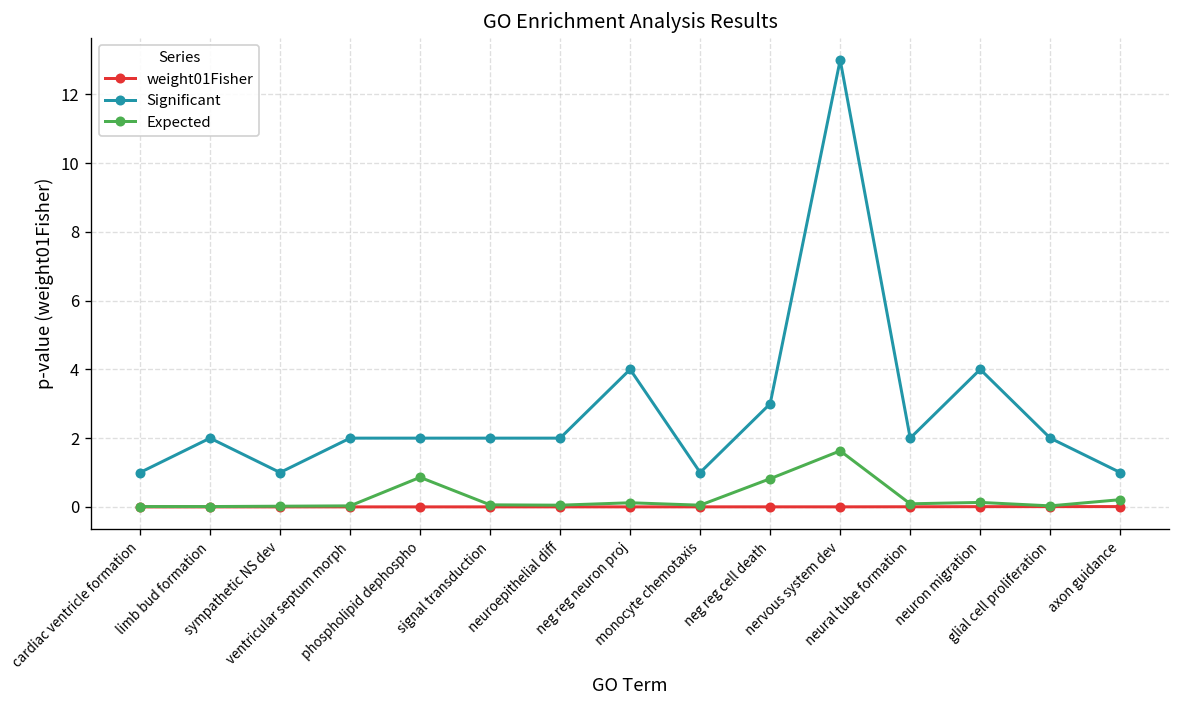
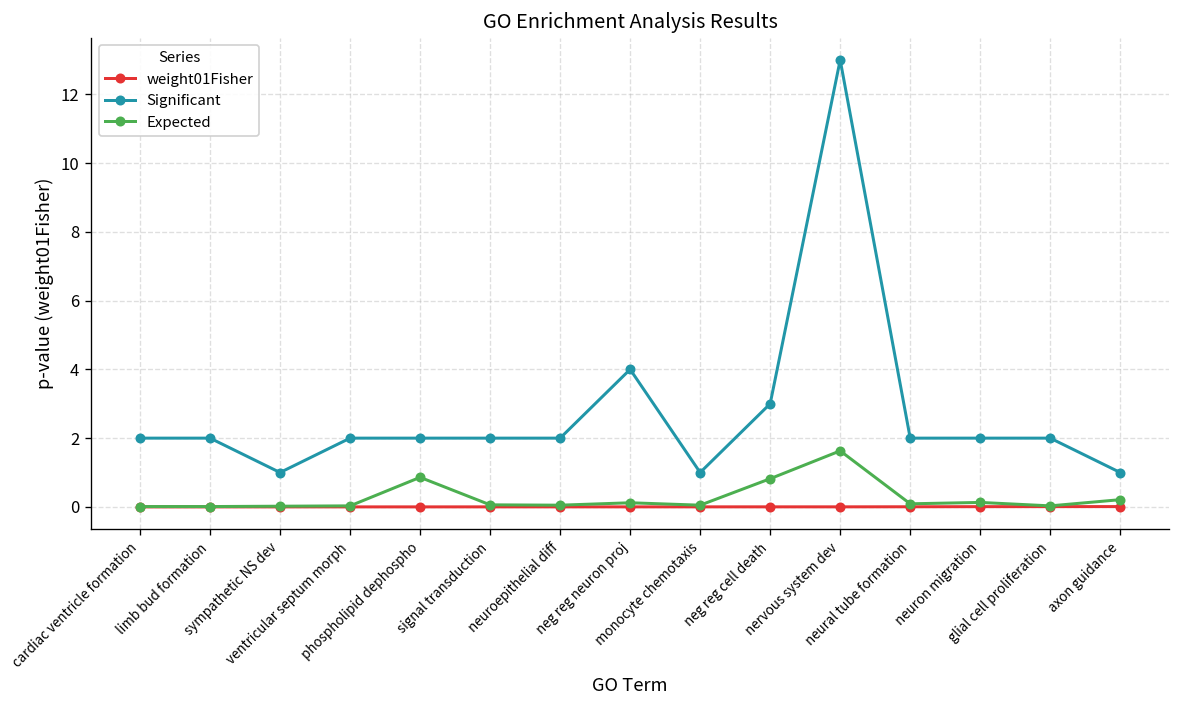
  {
    "weight01Fisher": {
      "phospholipid dephospho": 0,
      "neg reg neuron proj": 0,
      "neg reg cell death": 0,
      "nervous system dev": 0,
      "neuron migration": 0,
      "axon guidance": 0
    },
    "Significant": {
-     "cardiac ventricle formation": 1,
+     "cardiac ventricle formation": 2,
      "limb bud formation": 2,
      "sympathetic NS dev": 1,
      "ventricular septum morph": 2,
      "phospholipid dephospho": 2,
      "signal transduction": 2,
      "neuroepithelial diff": 2,
      "neg reg neuron proj": 4,
      "monocyte chemotaxis": 1,
      "neg reg cell death": 3,
      "nervous system dev": 13,
      "neural tube formation": 2,
-     "neuron migration": 4,
+     "neuron migration": 2,
      "glial cell proliferation": 2,
      "axon guidance": 1
    },
    "Expected": {
      "phospholipid dephospho": 0.9,
      "neg reg neuron proj": 0.1,
      "neg reg cell death": 0.8,
      "nervous system dev": 1.6,
      "neuron migration": 0.1,
      "axon guidance": 0.2
    }
  }
